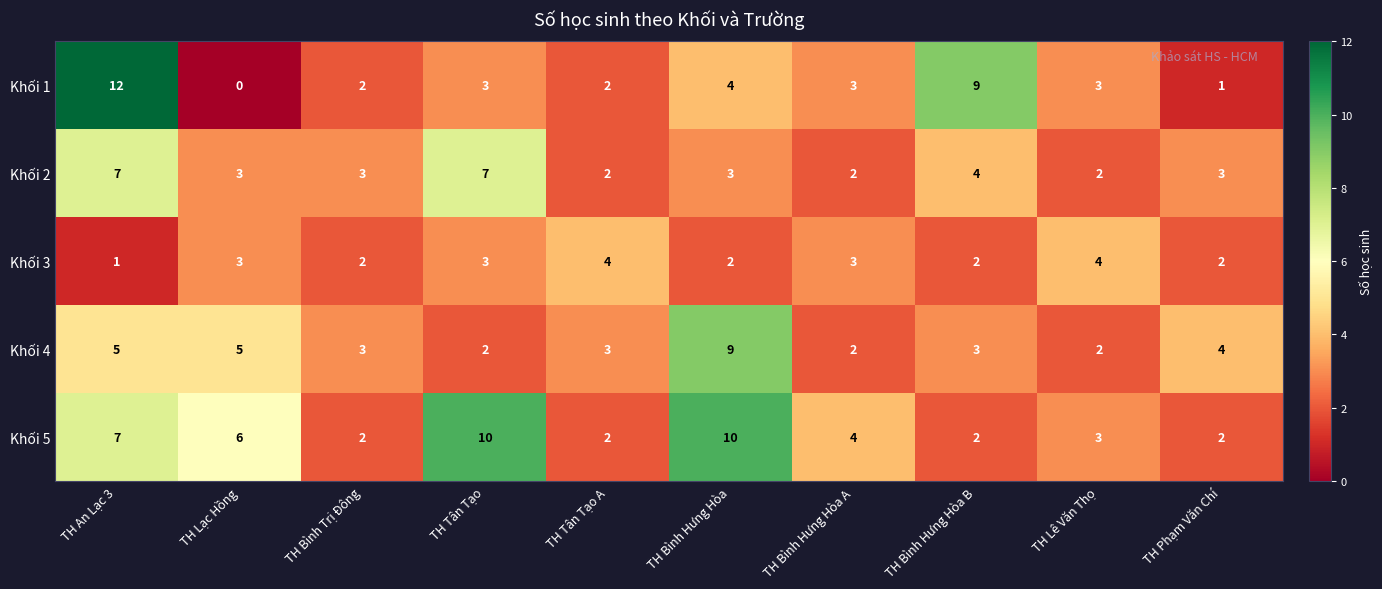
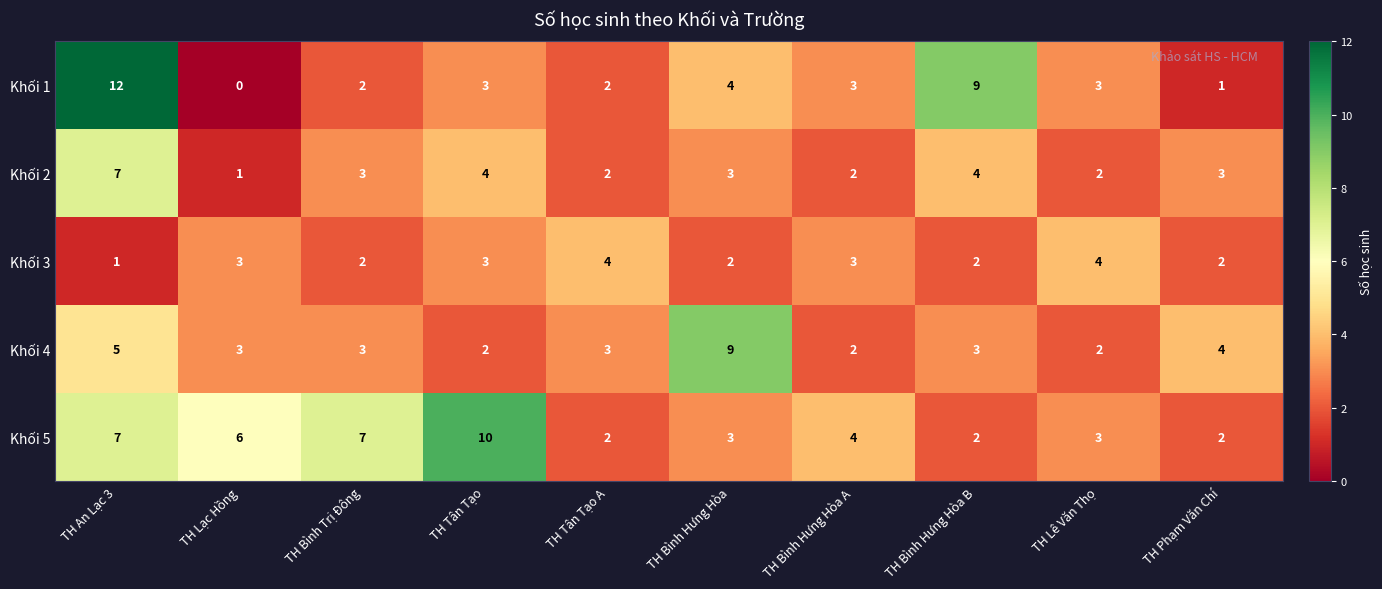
  {
    "Khối 1": {
      "TH An Lạc 3": 12,
      "TH Lạc Hồng": 0,
      "TH Bình Trị Đông": 2,
      "TH Tân Tạo": 3,
      "TH Tân Tạo A": 2,
      "TH Bình Hưng Hòa": 4,
      "TH Bình Hưng Hòa A": 3,
      "TH Bình Hưng Hòa B": 9,
      "TH Lê Văn Thọ": 3
    },
    "Khối 2": {
      "TH An Lạc 3": 7,
-     "TH Lạc Hồng": 3,
+     "TH Lạc Hồng": 1,
      "TH Bình Trị Đông": 3,
-     "TH Tân Tạo": 7,
+     "TH Tân Tạo": 4,
      "TH Tân Tạo A": 2,
      "TH Bình Hưng Hòa": 3,
      "TH Bình Hưng Hòa A": 2,
      "TH Bình Hưng Hòa B": 4,
      "TH Lê Văn Thọ": 2,
      "TH Phạm Văn Chí": 3
    },
    "Khối 3": {
      "TH An Lạc 3": 1,
      "TH Lạc Hồng": 3,
      "TH Bình Trị Đông": 2,
      "TH Tân Tạo": 3,
      "TH Tân Tạo A": 4,
      "TH Bình Hưng Hòa": 2,
      "TH Bình Hưng Hòa A": 3,
      "TH Bình Hưng Hòa B": 2,
      "TH Lê Văn Thọ": 4,
      "TH Phạm Văn Chí": 2
    },
    "Khối 4": {
      "TH An Lạc 3": 5,
-     "TH Lạc Hồng": 5,
+     "TH Lạc Hồng": 3,
      "TH Bình Trị Đông": 3,
      "TH Tân Tạo": 2,
      "TH Tân Tạo A": 3,
      "TH Bình Hưng Hòa": 9,
      "TH Bình Hưng Hòa A": 2,
      "TH Bình Hưng Hòa B": 3,
      "TH Lê Văn Thọ": 2,
      "TH Phạm Văn Chí": 4
    },
    "Khối 5": {
      "TH An Lạc 3": 7,
      "TH Lạc Hồng": 6,
-     "TH Bình Trị Đông": 2,
+     "TH Bình Trị Đông": 7,
      "TH Tân Tạo": 10,
      "TH Tân Tạo A": 2,
-     "TH Bình Hưng Hòa": 10,
+     "TH Bình Hưng Hòa": 3,
      "TH Bình Hưng Hòa A": 4,
      "TH Bình Hưng Hòa B": 2,
      "TH Lê Văn Thọ": 3,
      "TH Phạm Văn Chí": 2
    }
  }
